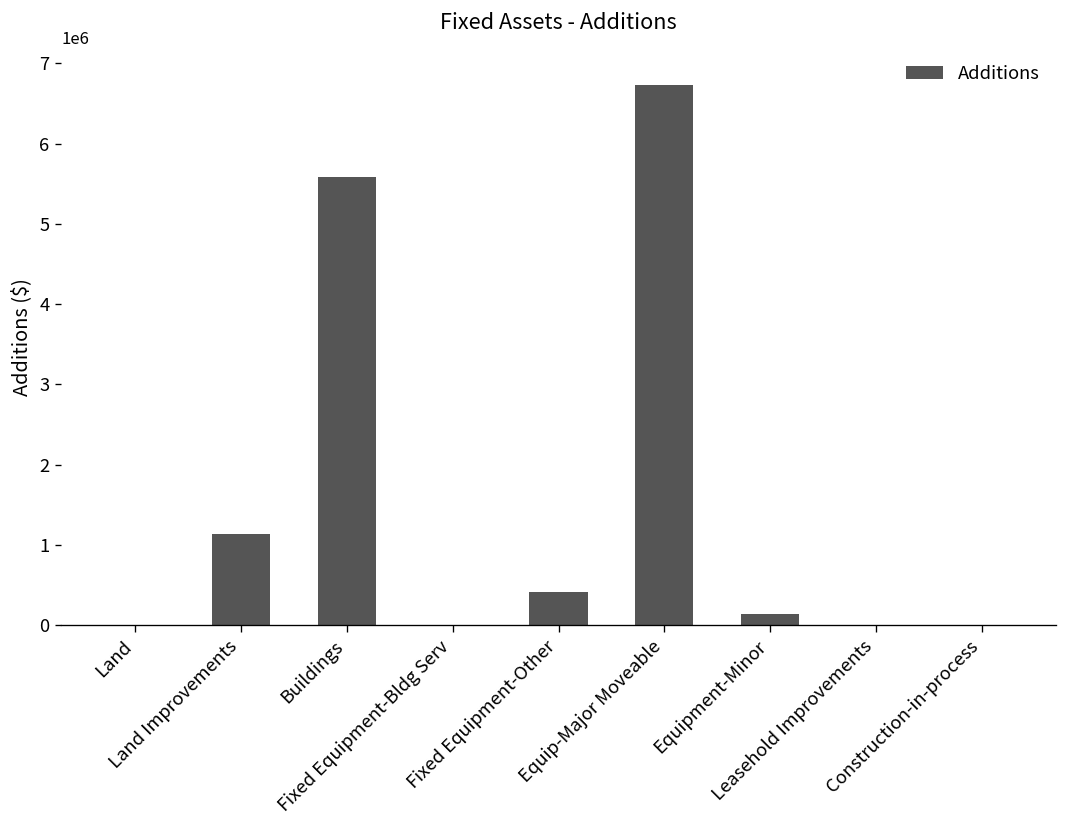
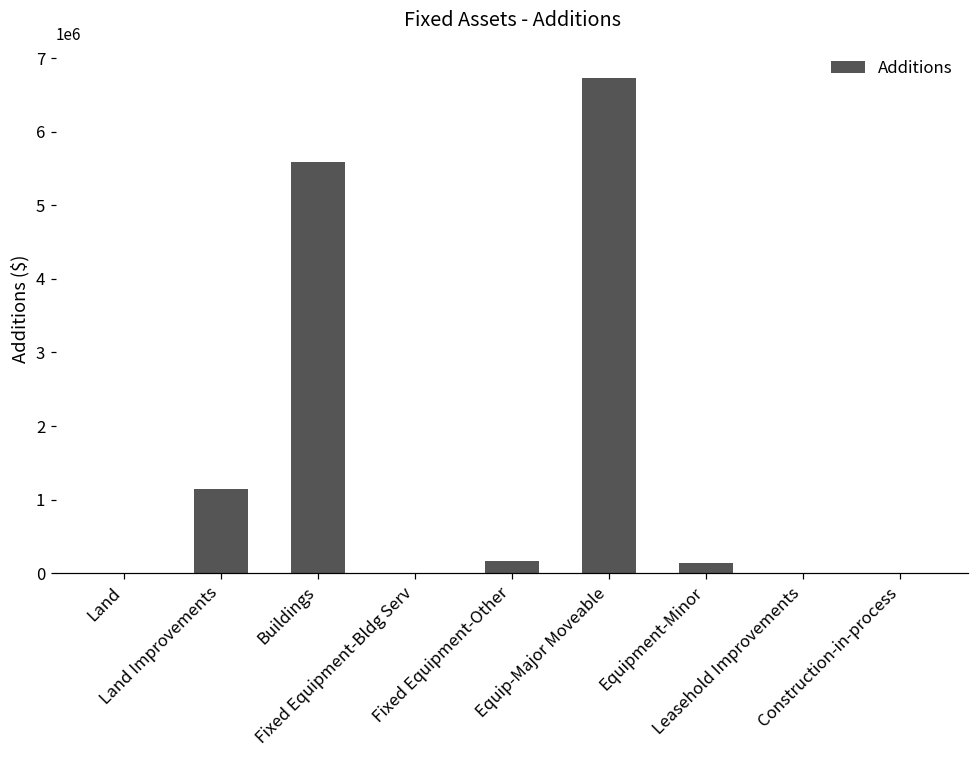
  {
    "Land": 0,
    "Land Improvements": 1100000,
    "Buildings": 5600000,
    "Fixed Equipment-Bldg Serv": 0,
-   "Fixed Equipment-Other": 400000,
+   "Fixed Equipment-Other": 200000,
    "Equip-Major Moveable": 6700000,
    "Equipment-Minor": 100000,
    "Leasehold Improvements": 0
  }
